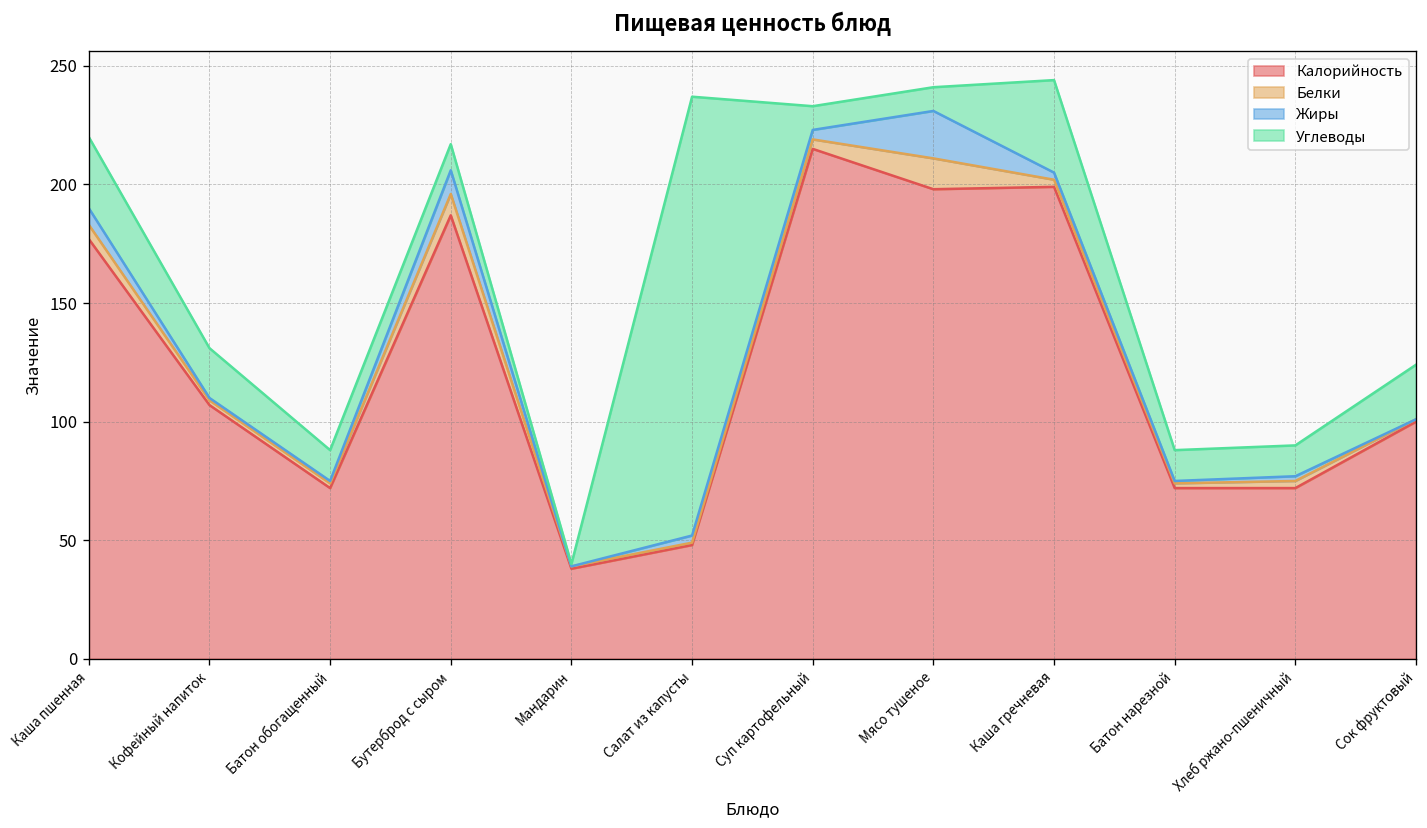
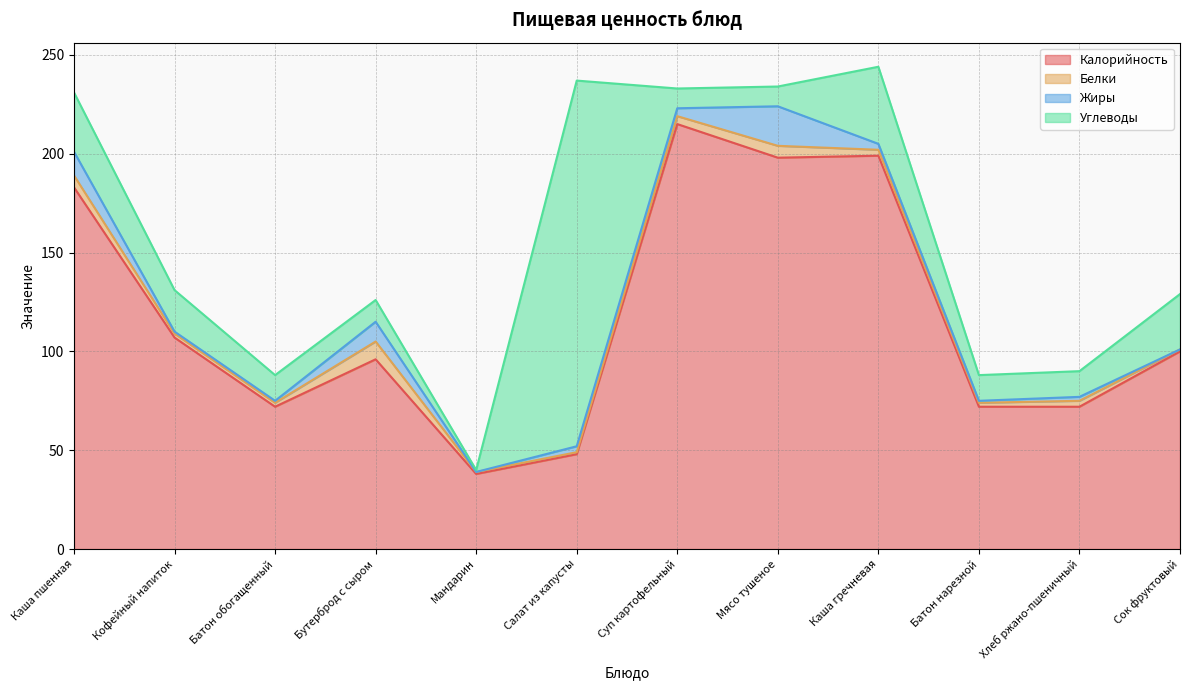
  {
    "Калорийность": {
-     "Каша пшенная": 177,
+     "Каша пшенная": 183,
      "Кофейный напиток": 107,
      "Батон обогащенный": 72,
-     "Бутерброд с сыром": 187,
+     "Бутерброд с сыром": 96,
      "Суп картофельный": 215,
      "Мясо тушеное": 198,
      "Каша гречневая": 199,
      "Батон нарезной": 72,
      "Хлеб ржано-пшеничный": 72
    },
    "Белки": {
      "Каша пшенная": 6,
      "Бутерброд с сыром": 9,
      "Суп картофельный": 4,
-     "Мясо тушеное": 13,
+     "Мясо тушеное": 6,
      "Каша гречневая": 3,
      "Хлеб ржано-пшеничный": 3
    },
    "Жиры": {
-     "Каша пшенная": 7,
+     "Каша пшенная": 12,
      "Бутерброд с сыром": 10,
      "Салат из капусты": 3,
      "Суп картофельный": 4,
      "Мясо тушеное": 20,
      "Каша гречневая": 3,
      "Хлеб ржано-пшеничный": 2
    },
    "Углеводы": {
      "Каша пшенная": 30,
      "Кофейный напиток": 21,
      "Батон обогащенный": 13,
      "Бутерброд с сыром": 11,
      "Салат из капусты": 185,
      "Суп картофельный": 10,
      "Мясо тушеное": 10,
      "Каша гречневая": 39,
      "Батон нарезной": 13,
      "Хлеб ржано-пшеничный": 13,
-     "Сок фруктовый": 23
+     "Сок фруктовый": 28
    }
  }
